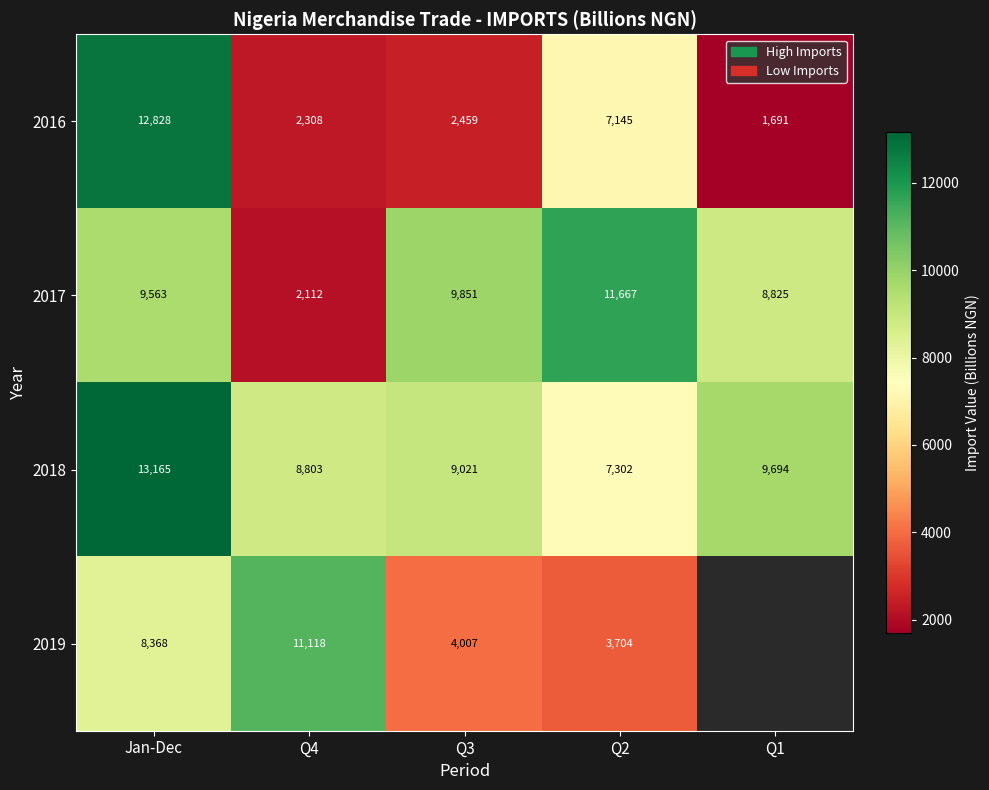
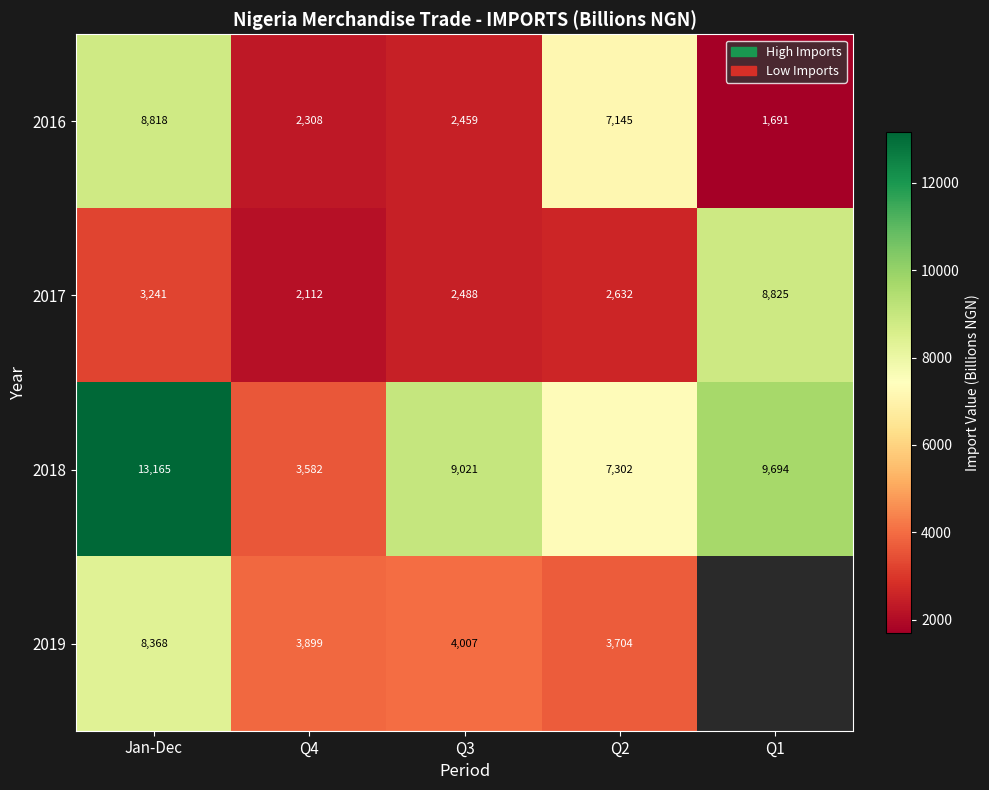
  {
    "2016": {
-     "Jan-Dec": "12,828",
+     "Jan-Dec": "8,818",
      "Q4": "2,308",
      "Q3": "2,459",
      "Q2": "7,145",
      "Q1": "1,691"
    },
    "2017": {
-     "Jan-Dec": "9,563",
+     "Jan-Dec": "3,241",
      "Q4": "2,112",
-     "Q3": "9,851",
-     "Q2": "11,667",
+     "Q3": "2,488",
+     "Q2": "2,632",
      "Q1": "8,825"
    },
    "2018": {
      "Jan-Dec": "13,165",
-     "Q4": "8,803",
+     "Q4": "3,582",
      "Q3": "9,021",
      "Q2": "7,302",
      "Q1": "9,694"
    },
    "2019": {
      "Jan-Dec": "8,368",
-     "Q4": "11,118",
+     "Q4": "3,899",
      "Q3": "4,007",
      "Q2": "3,704"
    }
  }
